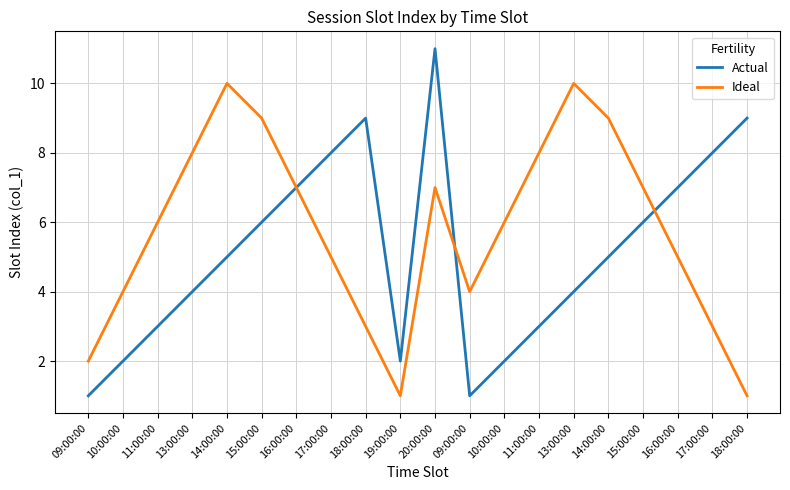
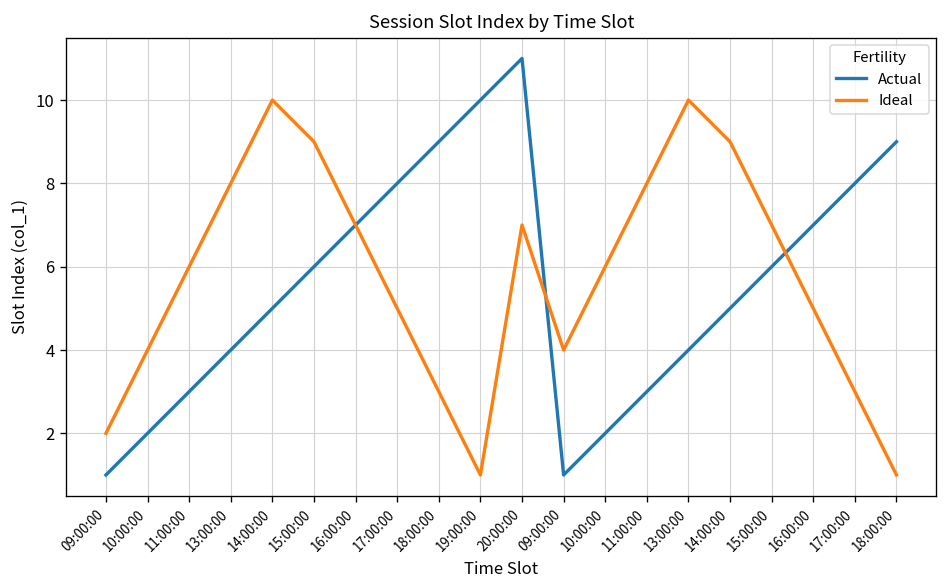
  {
    "Actual": {
-     "19:00:00": 2,
+     "19:00:00": 10,
      "20:00:00": 11
    },
    "Ideal": {
      "19:00:00": 1,
      "20:00:00": 7
    }
  }
